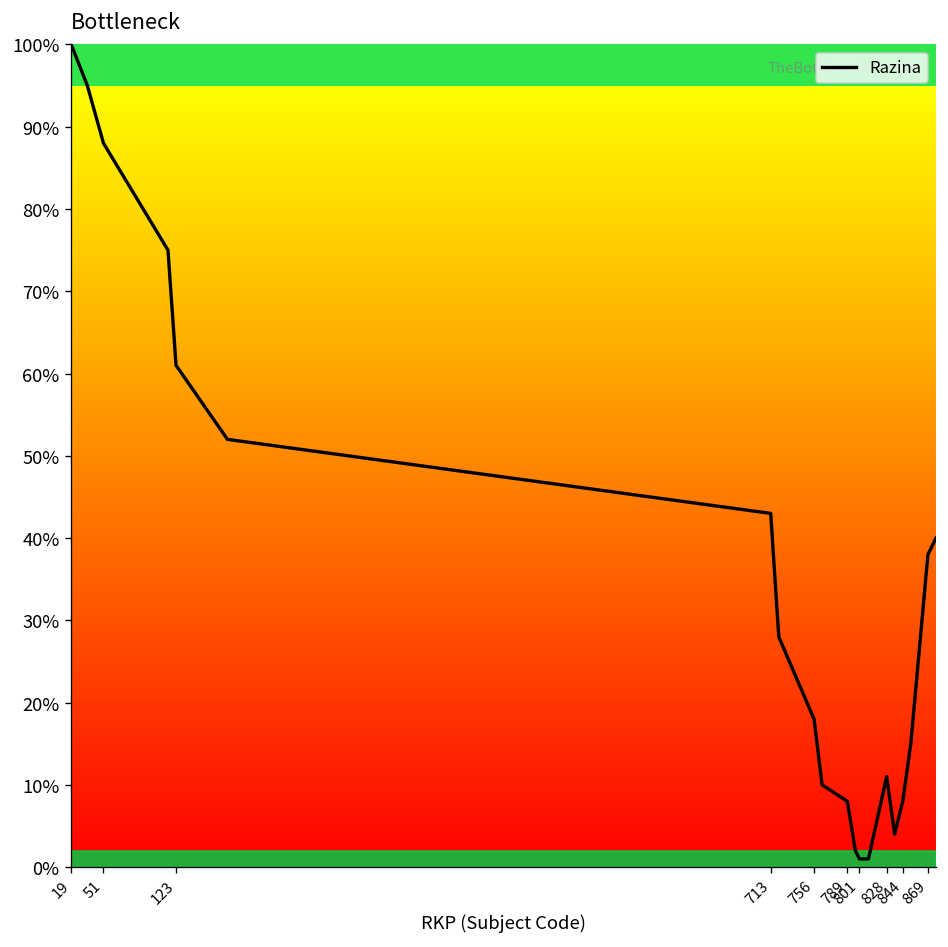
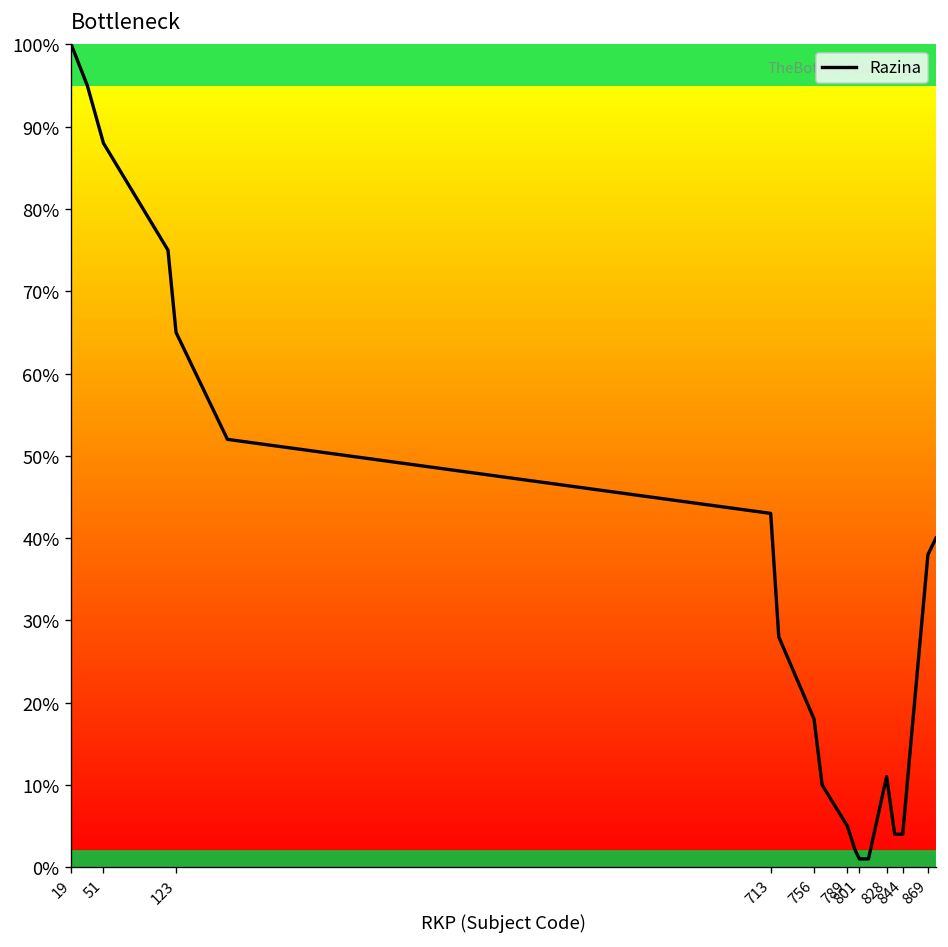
  {
    "19": "100%",
    "51": "88%",
-   "123": "61%",
+   "123": "65%",
    "713": "43%",
    "756": "18%",
-   "789": "8%",
+   "789": "5%",
    "828": "11%",
-   "844": "8%",
+   "844": "4%",
    "869": "38%"
  }
